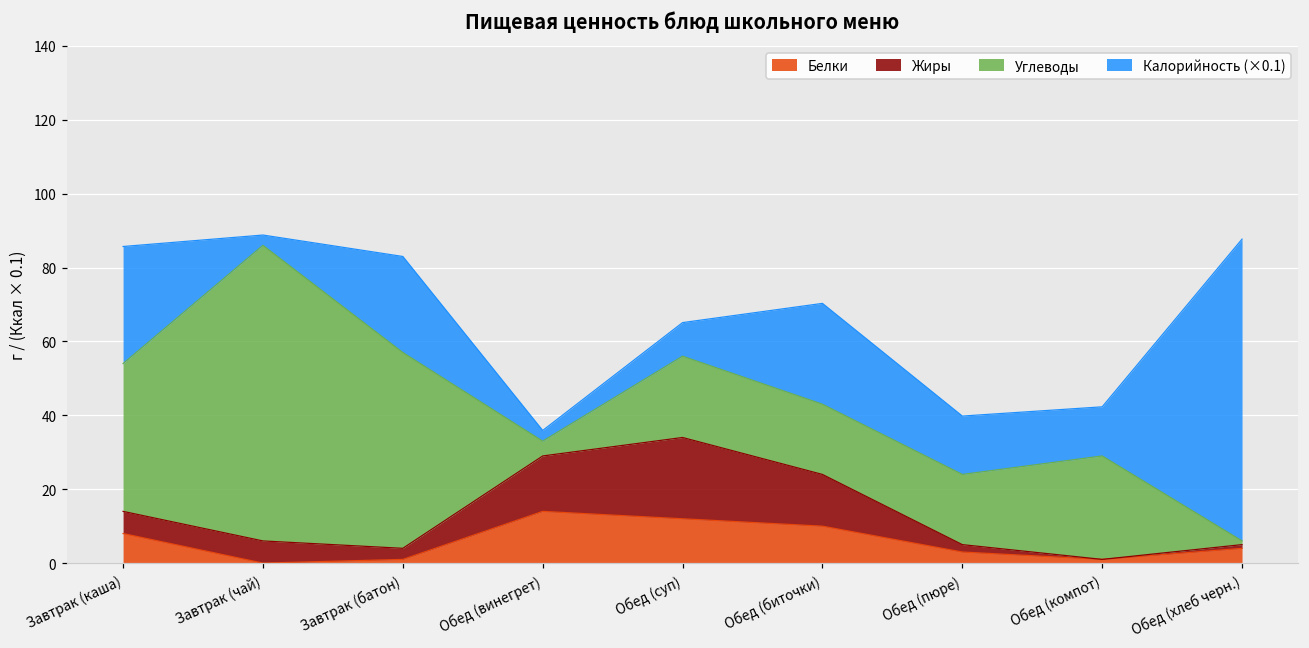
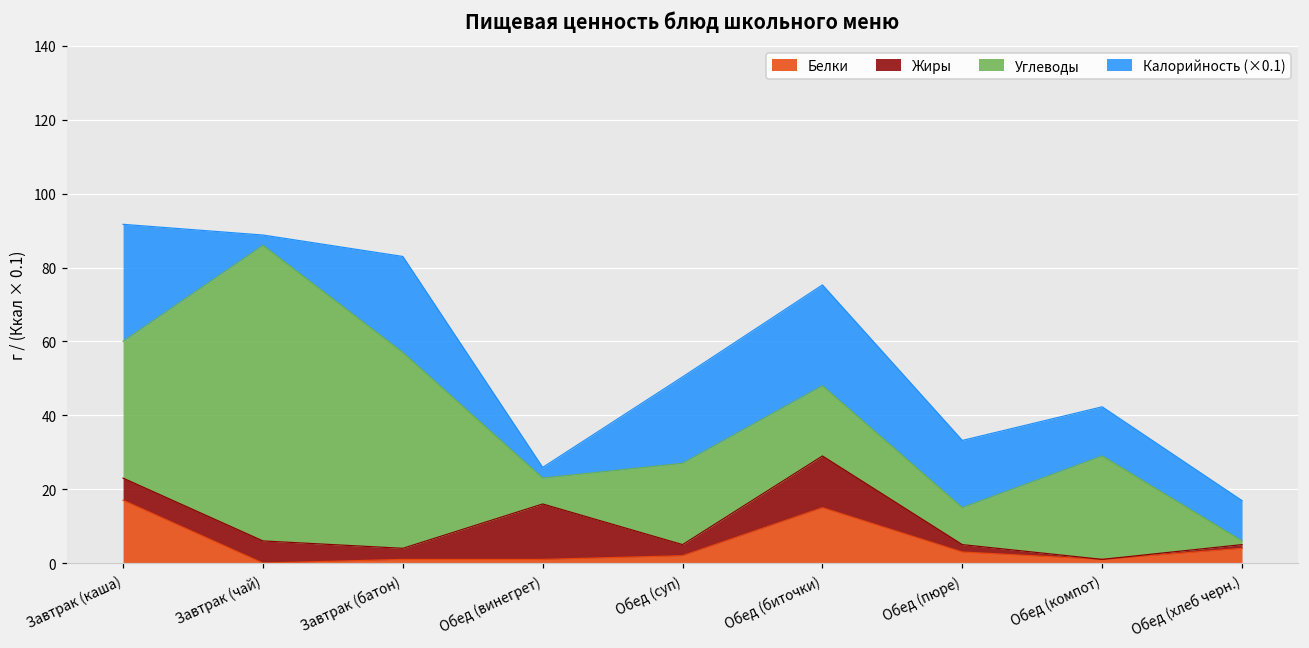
  {
    "Белки": {
-     "Завтрак (каша)": 8,
+     "Завтрак (каша)": 17,
      "Завтрак (чай)": 0,
      "Завтрак (батон)": 1,
-     "Обед (винегрет)": 14,
-     "Обед (суп)": 12,
-     "Обед (биточки)": 10,
+     "Обед (винегрет)": 1,
+     "Обед (суп)": 2,
+     "Обед (биточки)": 15,
      "Обед (пюре)": 3,
      "Обед (хлеб черн.)": 4
    },
    "Жиры": {
      "Завтрак (каша)": 6,
      "Завтрак (чай)": 6,
      "Завтрак (батон)": 3,
      "Обед (винегрет)": 15,
-     "Обед (суп)": 22,
+     "Обед (суп)": 3,
      "Обед (биточки)": 14,
      "Обед (пюре)": 2,
      "Обед (хлеб черн.)": 1
    },
    "Углеводы": {
-     "Завтрак (каша)": 40,
+     "Завтрак (каша)": 37,
      "Завтрак (чай)": 80,
      "Завтрак (батон)": 53,
-     "Обед (винегрет)": 4,
+     "Обед (винегрет)": 7,
      "Обед (суп)": 22,
      "Обед (биточки)": 19,
-     "Обед (пюре)": 19,
+     "Обед (пюре)": 10,
      "Обед (компот)": 28,
      "Обед (хлеб черн.)": 1
    },
    "Калорийность (×0.1)": {
      "Завтрак (каша)": 32,
      "Завтрак (чай)": 3,
      "Завтрак (батон)": 26,
      "Обед (винегрет)": 3,
-     "Обед (суп)": 9,
+     "Обед (суп)": 23,
      "Обед (биточки)": 27,
-     "Обед (пюре)": 16,
+     "Обед (пюре)": 18,
      "Обед (компот)": 13,
-     "Обед (хлеб черн.)": 82
+     "Обед (хлеб черн.)": 11
    }
  }
